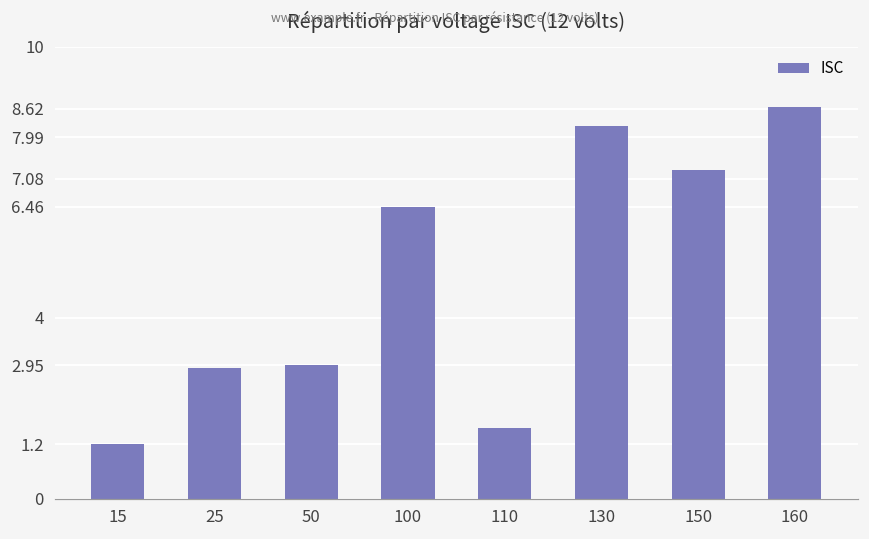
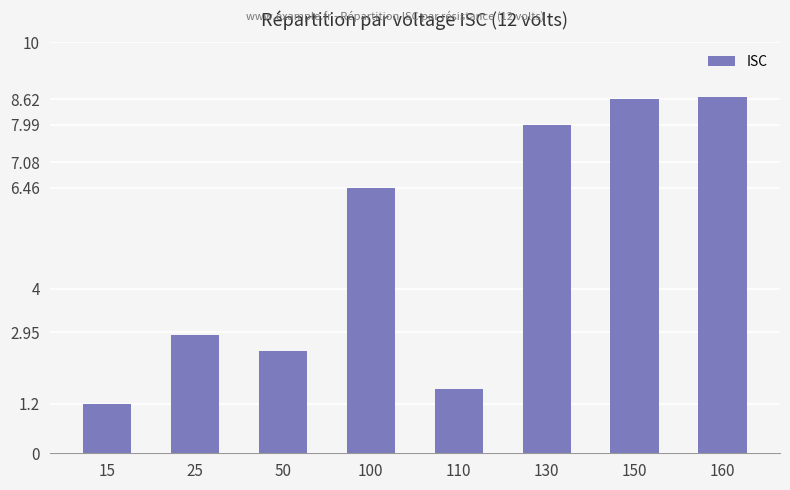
  {
    "15": 1.2,
    "25": 2.9,
-   "50": 3.0,
+   "50": 2.5,
    "100": 6.5,
    "110": 1.6,
-   "130": 8.3,
-   "150": 7.3,
+   "130": 8.0,
+   "150": 8.6,
    "160": 8.7
  }
